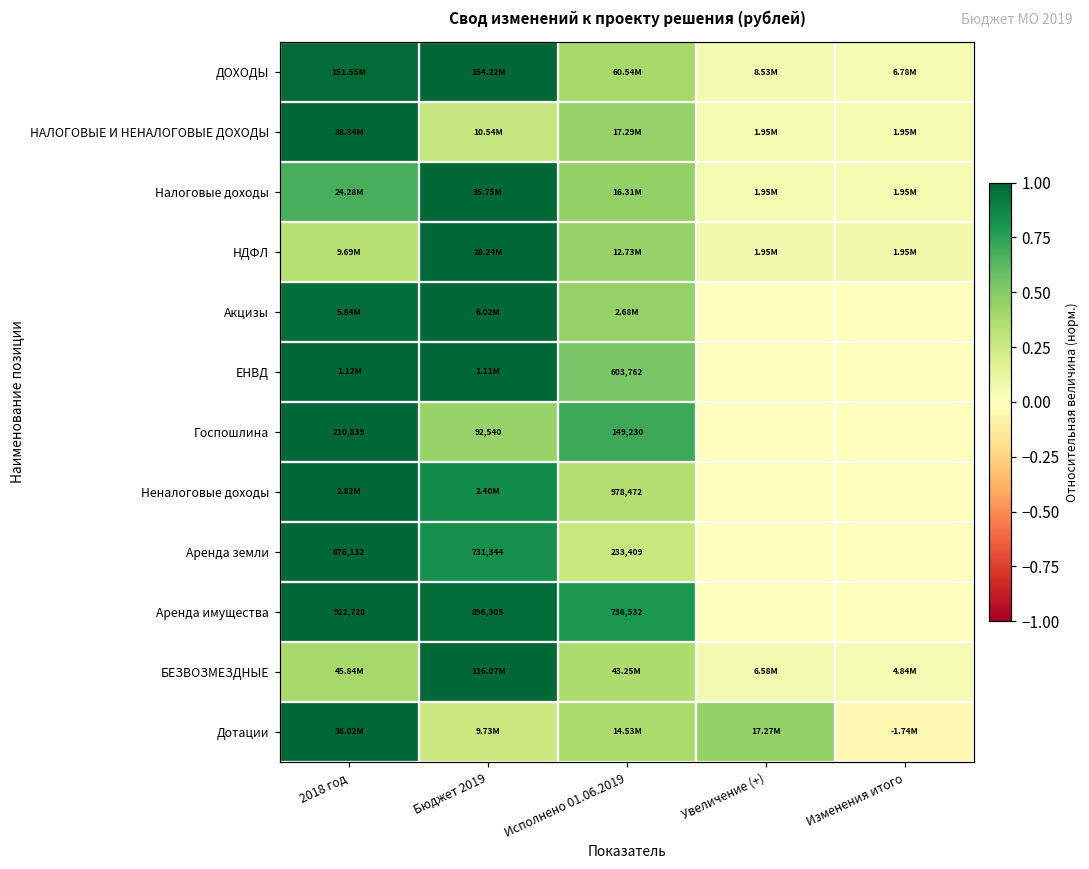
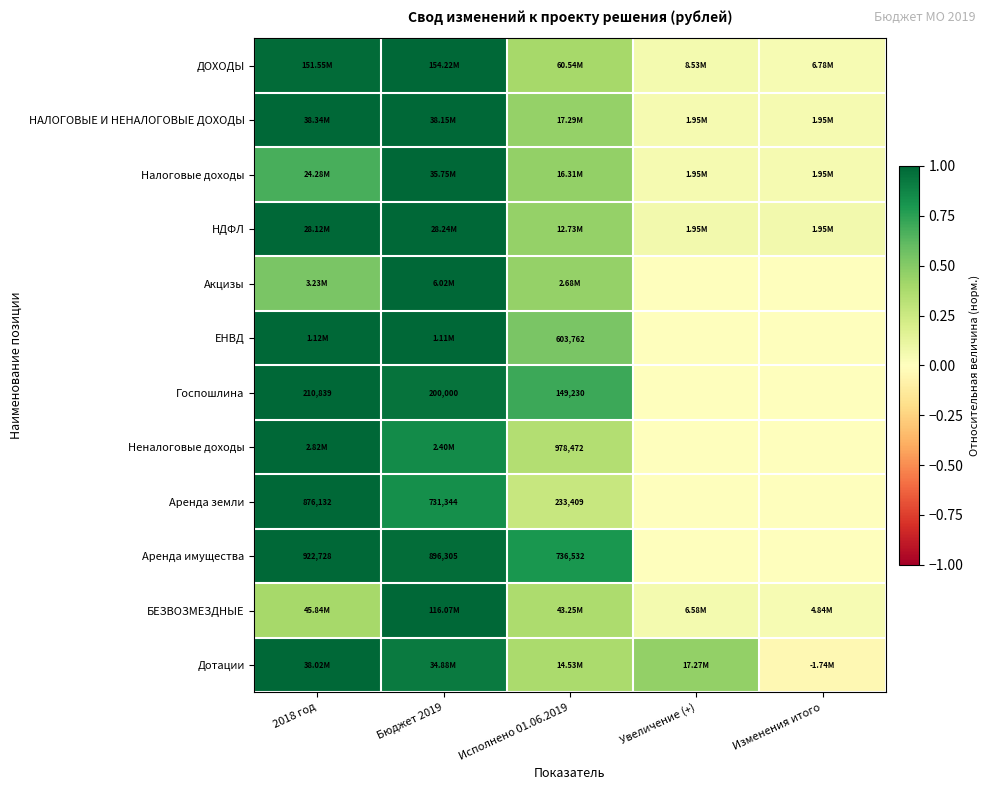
  {
    "ДОХОДЫ": {
      "2018 год": "151.55M",
      "Бюджет 2019": "154.22M",
      "Исполнено 01.06.2019": "60.54M",
      "Увеличение (+)": "8.53M",
      "Изменения итого": "6.78M"
    },
    "НАЛОГОВЫЕ И НЕНАЛОГОВЫЕ ДОХОДЫ": {
      "2018 год": "38.34M",
-     "Бюджет 2019": "10.54M",
+     "Бюджет 2019": "38.15M",
      "Исполнено 01.06.2019": "17.29M",
      "Увеличение (+)": "1.95M",
      "Изменения итого": "1.95M"
    },
    "Налоговые доходы": {
      "2018 год": "24.28M",
      "Бюджет 2019": "35.75M",
      "Исполнено 01.06.2019": "16.31M",
      "Увеличение (+)": "1.95M",
      "Изменения итого": "1.95M"
    },
    "НДФЛ": {
-     "2018 год": "9.69M",
+     "2018 год": "28.12M",
      "Бюджет 2019": "28.24M",
      "Исполнено 01.06.2019": "12.73M",
      "Увеличение (+)": "1.95M",
      "Изменения итого": "1.95M"
    },
    "Акцизы": {
-     "2018 год": "5.84M",
+     "2018 год": "3.23M",
      "Бюджет 2019": "6.02M",
      "Исполнено 01.06.2019": "2.68M"
    },
    "ЕНВД": {
      "2018 год": "1.12M",
      "Бюджет 2019": "1.11M",
      "Исполнено 01.06.2019": "603,762"
    },
    "Госпошлина": {
      "2018 год": "210,839",
-     "Бюджет 2019": "92,540",
+     "Бюджет 2019": "200,000",
      "Исполнено 01.06.2019": "149,230"
    },
    "Неналоговые доходы": {
      "2018 год": "2.82M",
      "Бюджет 2019": "2.40M",
      "Исполнено 01.06.2019": "978,472"
    },
    "Аренда земли": {
      "2018 год": "876,132",
      "Бюджет 2019": "731,344",
      "Исполнено 01.06.2019": "233,409"
    },
    "Аренда имущества": {
      "2018 год": "922,728",
      "Бюджет 2019": "896,305",
      "Исполнено 01.06.2019": "736,532"
    },
    "БЕЗВОЗМЕЗДНЫЕ": {
      "2018 год": "45.84M",
      "Бюджет 2019": "116.07M",
      "Исполнено 01.06.2019": "43.25M",
      "Увеличение (+)": "6.58M",
      "Изменения итого": "4.84M"
    },
    "Дотации": {
      "2018 год": "38.02M",
-     "Бюджет 2019": "9.73M",
+     "Бюджет 2019": "34.88M",
      "Исполнено 01.06.2019": "14.53M",
      "Увеличение (+)": "17.27M",
      "Изменения итого": "-1.74M"
    }
  }
